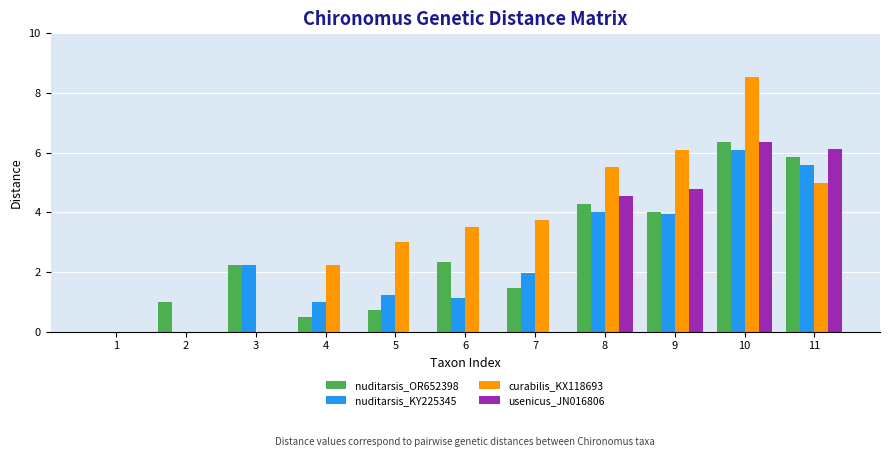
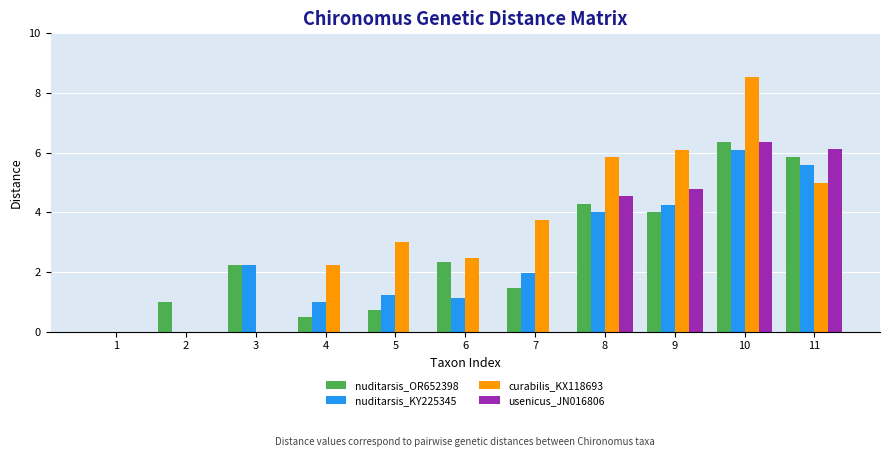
  {
    "nuditarsis_OR652398": {
      "1": 0.0,
      "2": 1.0,
      "3": 2.2,
      "4": 0.5,
      "5": 0.7,
      "6": 2.4,
      "7": 1.5,
      "8": 4.3,
      "9": 4.0,
      "10": 6.4,
      "11": 5.9
    },
    "nuditarsis_KY225345": {
      "1": 0.0,
      "2": 0.0,
      "3": 2.2,
      "4": 1.0,
      "5": 1.2,
      "6": 1.1,
      "7": 2.0,
      "8": 4.0,
-     "9": 3.9,
+     "9": 4.3,
      "10": 6.1,
      "11": 5.6
    },
    "curabilis_KX118693": {
      "1": 0.0,
      "2": 0.0,
      "3": 0.0,
      "4": 2.2,
      "5": 3.0,
-     "6": 3.5,
+     "6": 2.5,
      "7": 3.8,
-     "8": 5.5,
+     "8": 5.8,
      "9": 6.1,
      "10": 8.5,
      "11": 5.0
    },
    "usenicus_JN016806": {
      "1": 0.0,
      "2": 0.0,
      "3": 0.0,
      "4": 0.0,
      "5": 0.0,
      "6": 0.0,
      "7": 0.0,
      "8": 4.5,
      "9": 4.8,
      "10": 6.4,
      "11": 6.1
    }
  }
